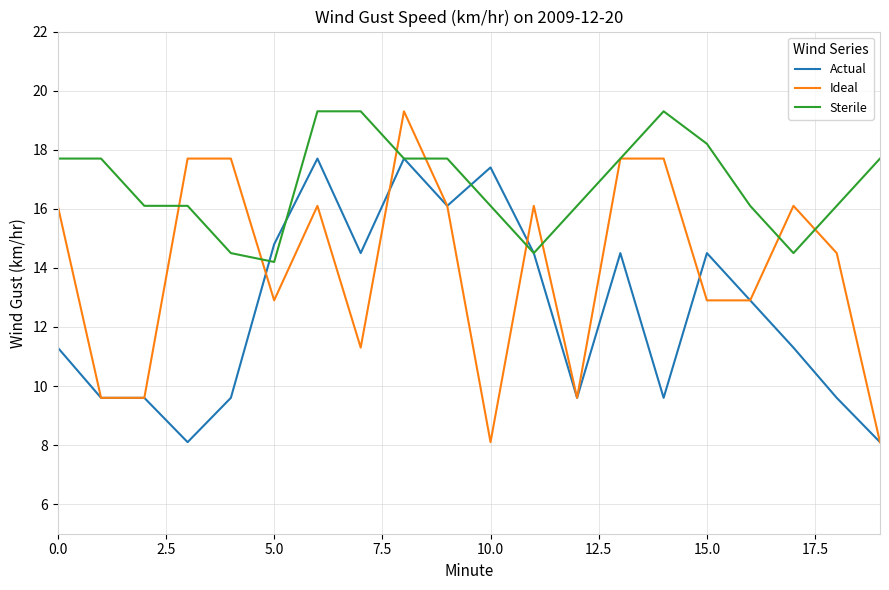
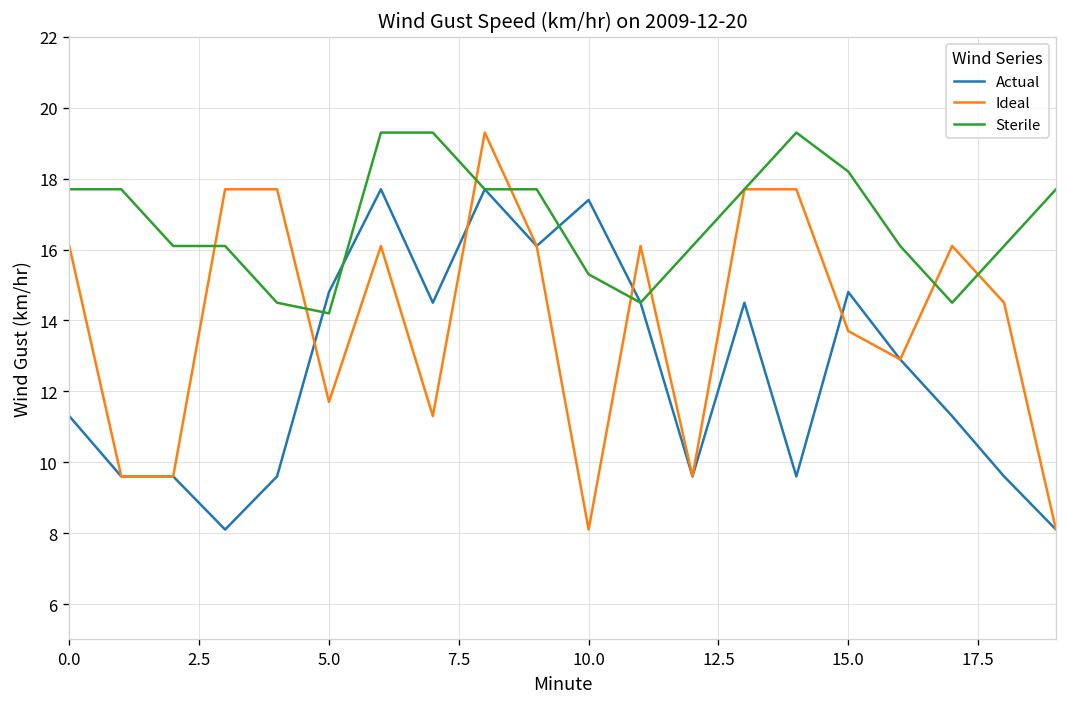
  {
    "Actual": {
      "0.0": 11.3,
      "5.0": 14.8,
      "10.0": 17.4,
-     "15.0": 14.5
+     "15.0": 14.8
    },
    "Ideal": {
      "0.0": 16.1,
-     "5.0": 12.9,
+     "5.0": 11.7,
      "10.0": 8.1,
-     "15.0": 12.9
+     "15.0": 13.7
    },
    "Sterile": {
      "0.0": 17.7,
      "5.0": 14.2,
-     "10.0": 16.1,
+     "10.0": 15.3,
      "15.0": 18.2
    }
  }
